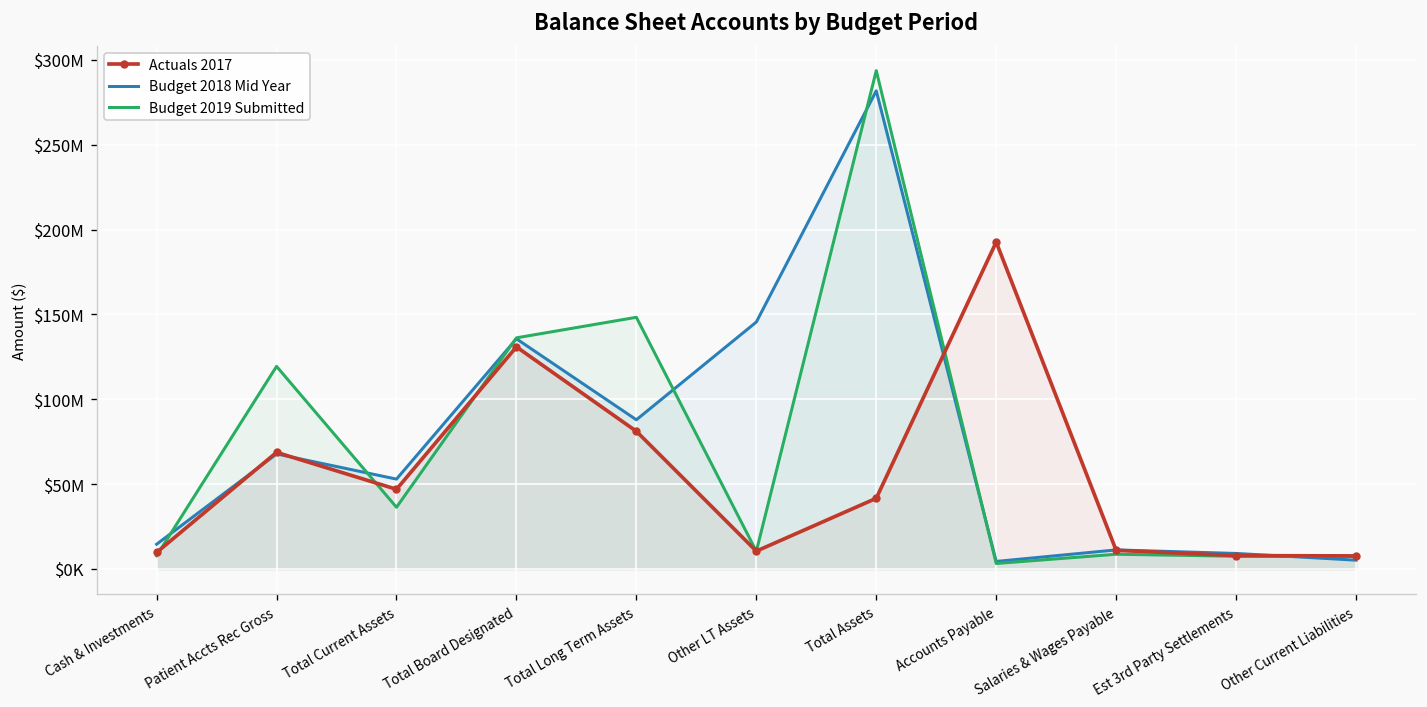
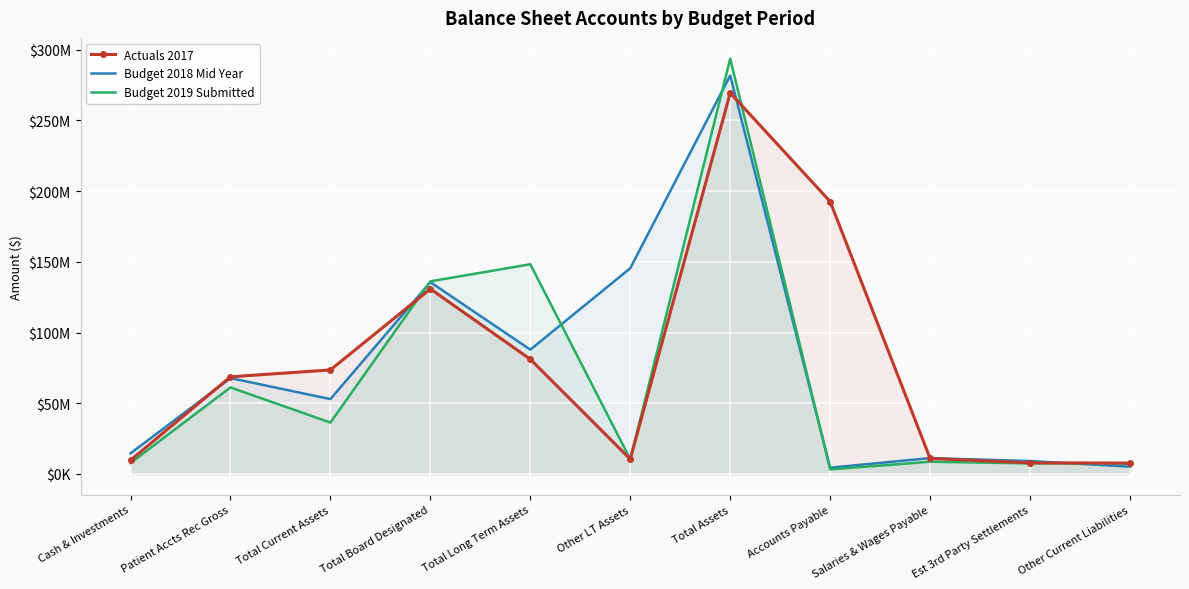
  {
    "Actuals 2017": {
      "Cash & Investments": "$10000000",
-     "Total Current Assets": "$47000000",
+     "Total Current Assets": "$74000000",
      "Total Board Designated": "$131000000",
      "Total Long Term Assets": "$81000000",
-     "Total Assets": "$42000000",
+     "Total Assets": "$269000000",
      "Accounts Payable": "$193000000"
    },
    "Budget 2018 Mid Year": {
      "Cash & Investments": "$15000000",
      "Total Current Assets": "$53000000",
      "Total Long Term Assets": "$88000000",
      "Other LT Assets": "$146000000",
      "Total Assets": "$282000000",
      "Other Current Liabilities": "$5000000"
    },
    "Budget 2019 Submitted": {
      "Cash & Investments": "$8000000",
-     "Patient Accts Rec Gross": "$119000000",
+     "Patient Accts Rec Gross": "$61000000",
      "Total Current Assets": "$36000000",
      "Total Long Term Assets": "$148000000",
      "Total Assets": "$294000000",
      "Salaries & Wages Payable": "$9000000"
    }
  }
